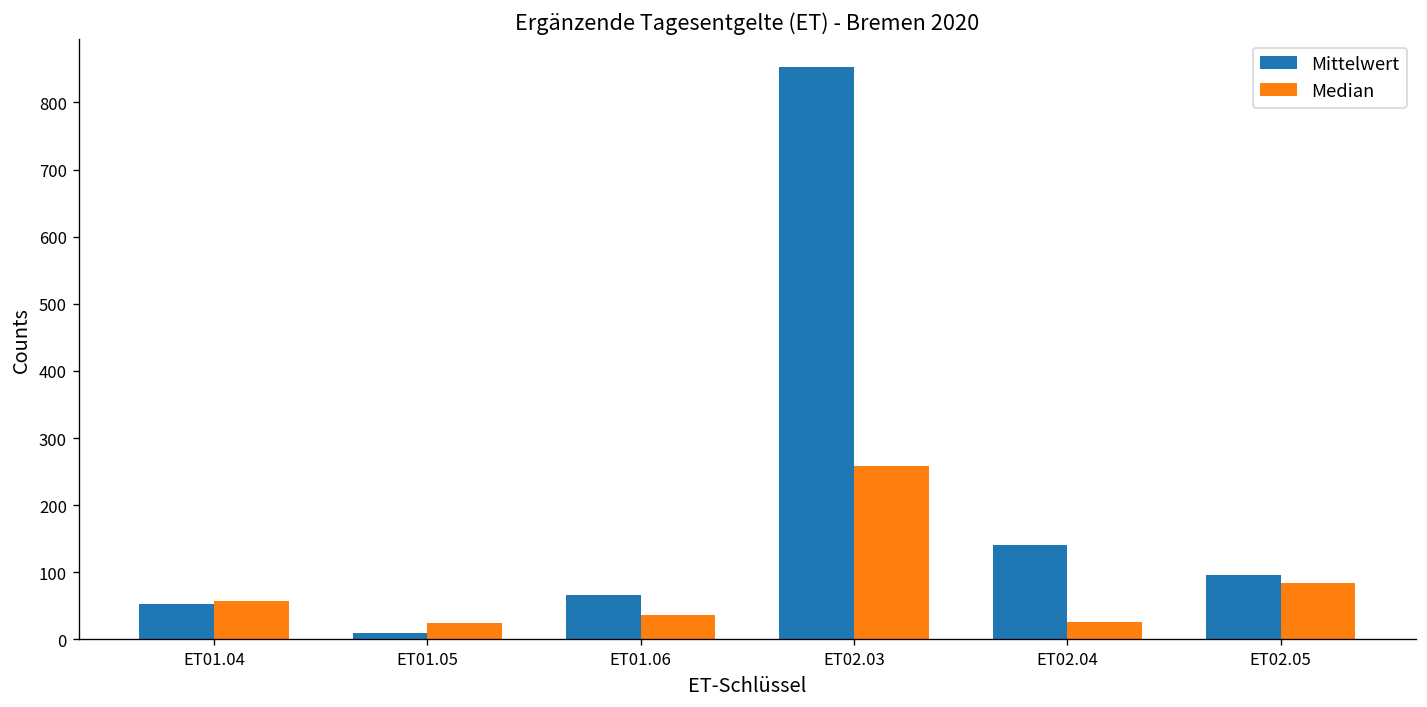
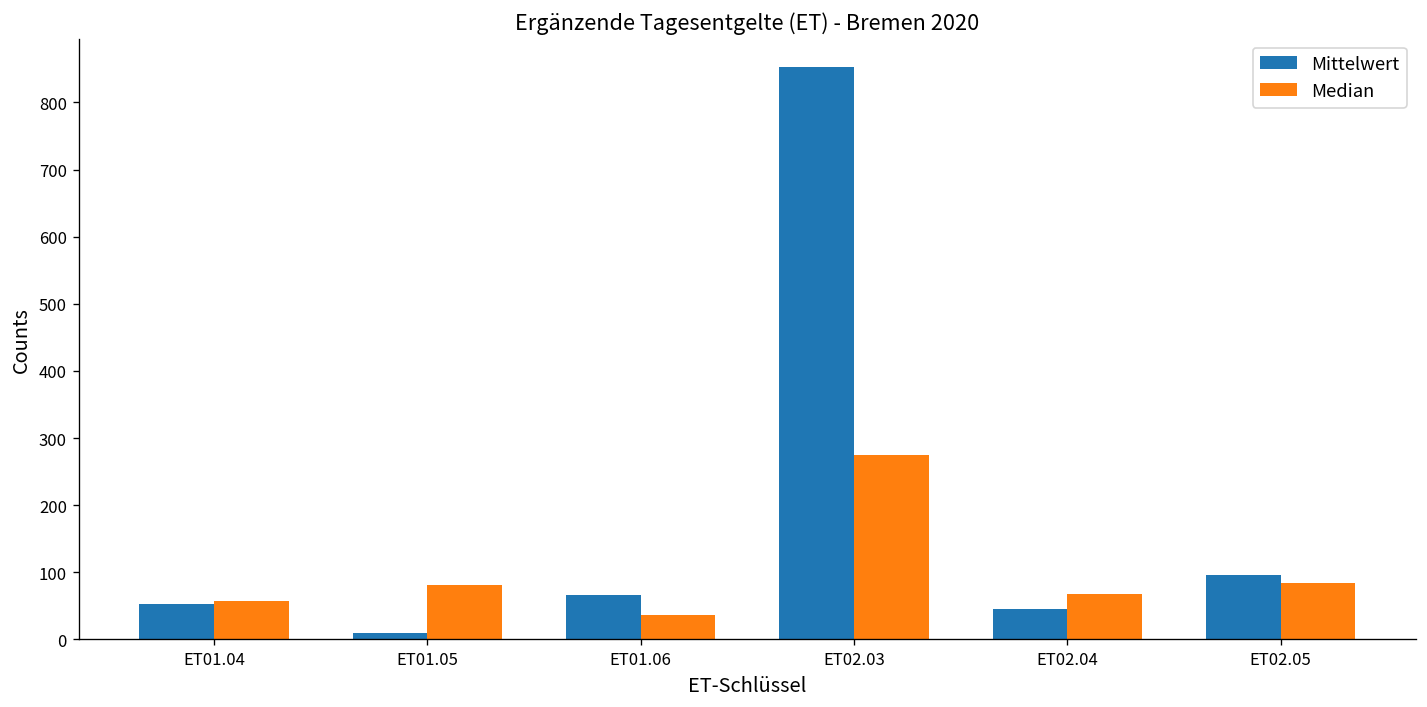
  {
    "Mittelwert": {
      "ET01.04": 50,
      "ET01.05": 10,
      "ET01.06": 70,
      "ET02.03": 850,
-     "ET02.04": 140,
+     "ET02.04": 50,
      "ET02.05": 100
    },
    "Median": {
      "ET01.04": 60,
-     "ET01.05": 20,
+     "ET01.05": 80,
      "ET01.06": 40,
-     "ET02.03": 260,
-     "ET02.04": 30,
+     "ET02.03": 270,
+     "ET02.04": 70,
      "ET02.05": 80
    }
  }
